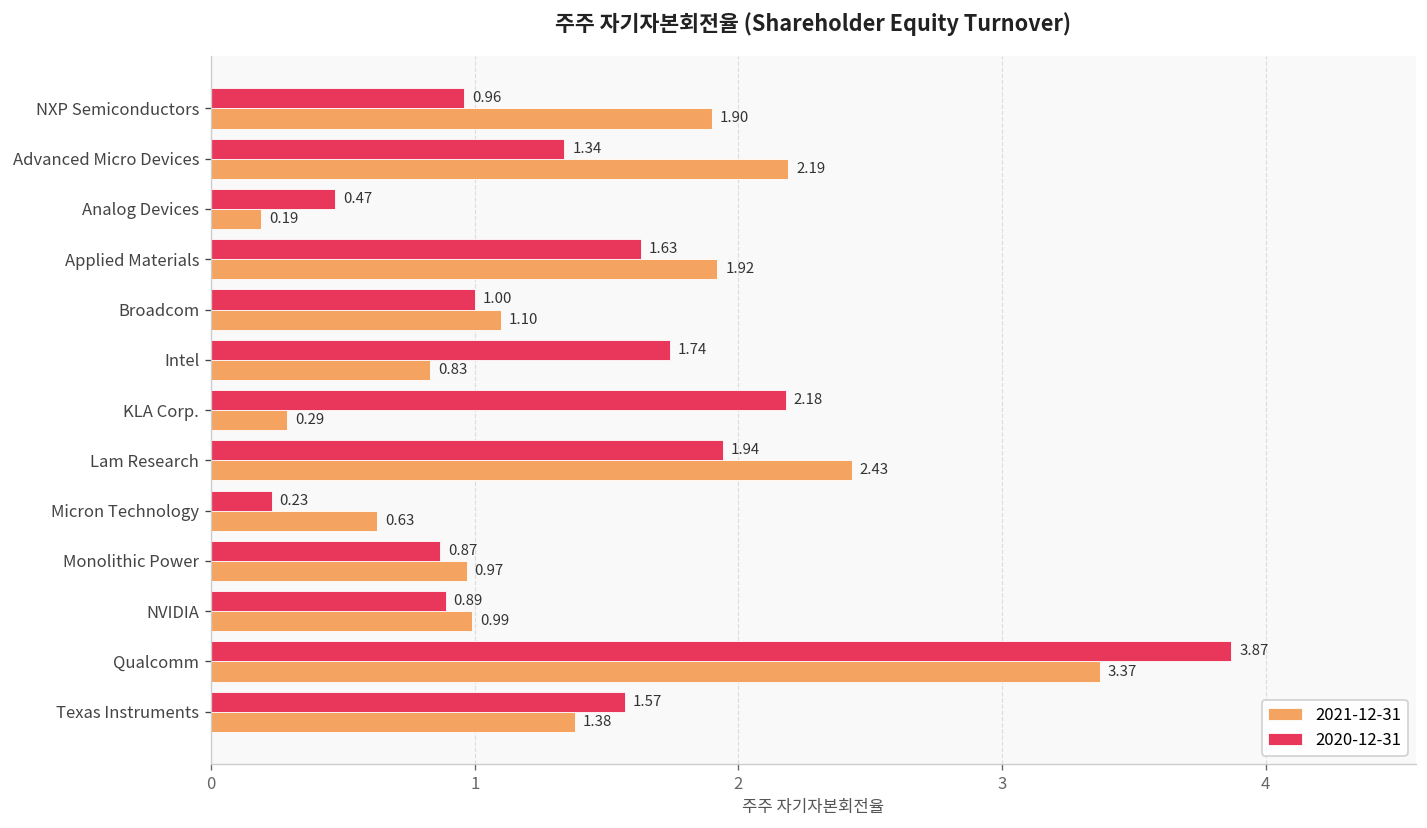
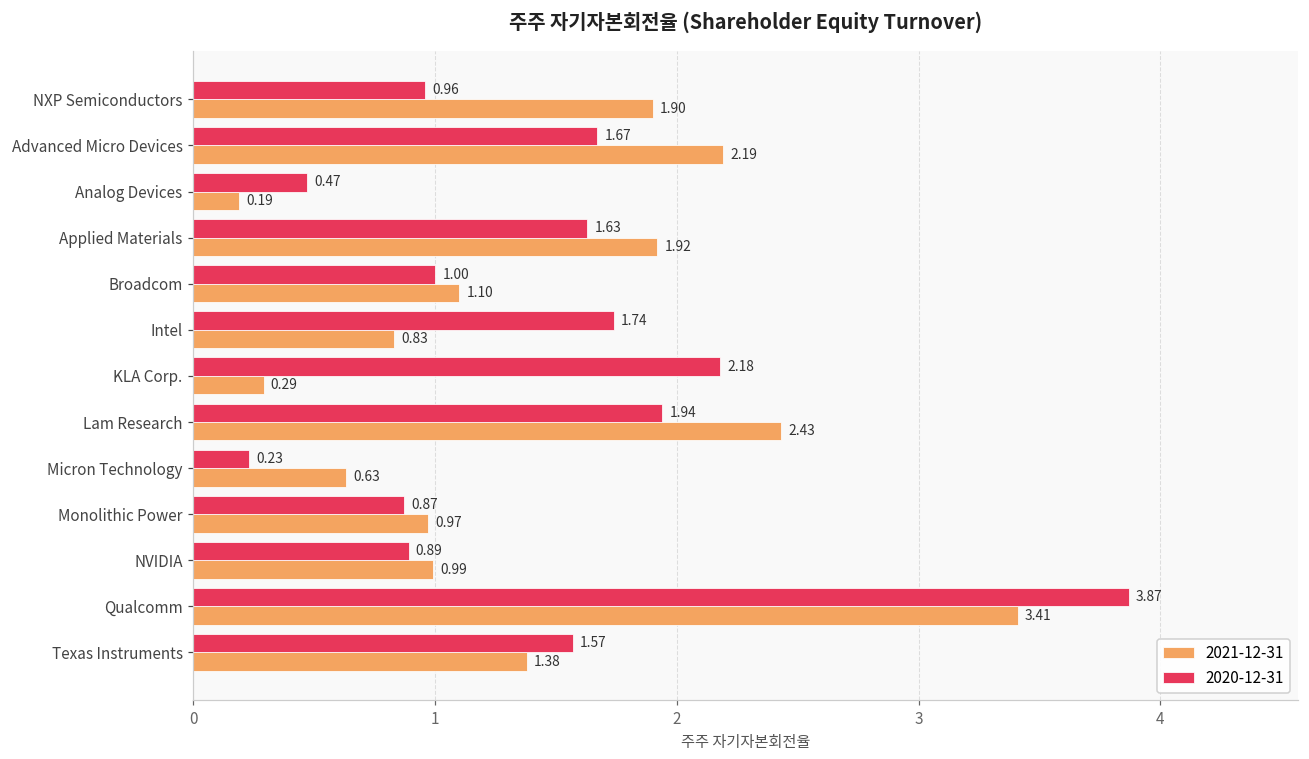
  {
    "2021-12-31": {
      "NXP Semiconductors": 1.90,
      "Advanced Micro Devices": 2.19,
      "Analog Devices": 0.19,
      "Applied Materials": 1.92,
      "Broadcom": 1.10,
      "Intel": 0.83,
      "KLA Corp.": 0.29,
      "Lam Research": 2.43,
      "Micron Technology": 0.63,
      "Monolithic Power": 0.97,
      "NVIDIA": 0.99,
-     "Qualcomm": 3.37,
+     "Qualcomm": 3.41,
      "Texas Instruments": 1.38
    },
    "2020-12-31": {
      "NXP Semiconductors": 0.96,
-     "Advanced Micro Devices": 1.34,
+     "Advanced Micro Devices": 1.67,
      "Analog Devices": 0.47,
      "Applied Materials": 1.63,
      "Broadcom": 1.00,
      "Intel": 1.74,
      "KLA Corp.": 2.18,
      "Lam Research": 1.94,
      "Micron Technology": 0.23,
      "Monolithic Power": 0.87,
      "NVIDIA": 0.89,
      "Qualcomm": 3.87,
      "Texas Instruments": 1.57
    }
  }
